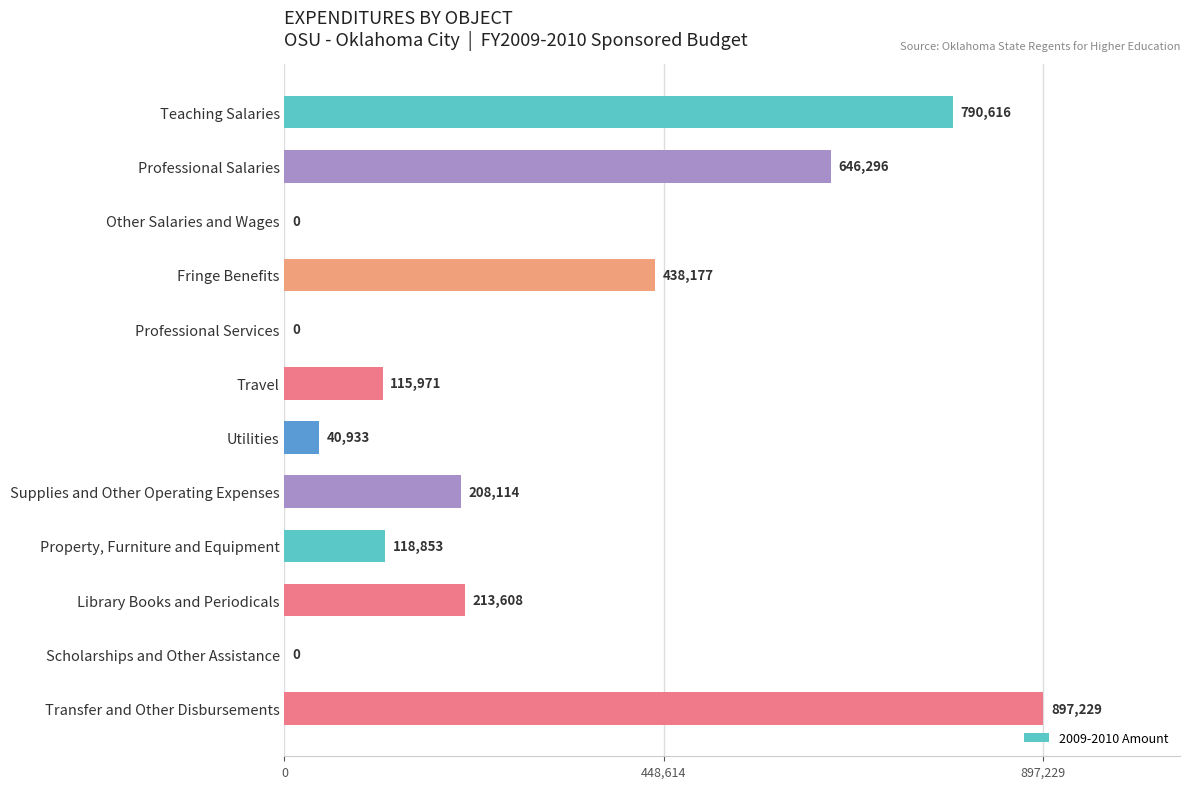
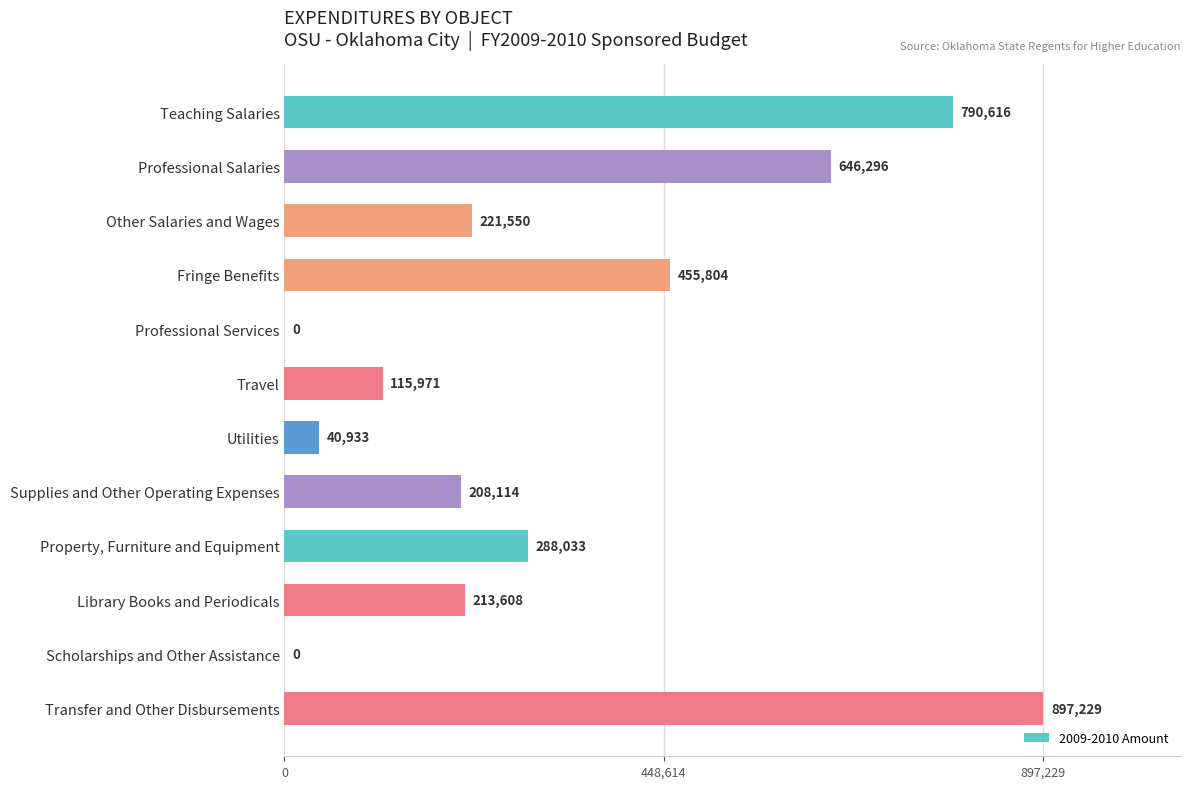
  {
    "Teaching Salaries": "790,616",
    "Professional Salaries": "646,296",
-   "Other Salaries and Wages": "0",
-   "Fringe Benefits": "438,177",
+   "Other Salaries and Wages": "221,550",
+   "Fringe Benefits": "455,804",
    "Professional Services": "0",
    "Travel": "115,971",
    "Utilities": "40,933",
    "Supplies and Other Operating Expenses": "208,114",
-   "Property, Furniture and Equipment": "118,853",
+   "Property, Furniture and Equipment": "288,033",
    "Library Books and Periodicals": "213,608",
    "Scholarships and Other Assistance": "0",
    "Transfer and Other Disbursements": "897,229"
  }
